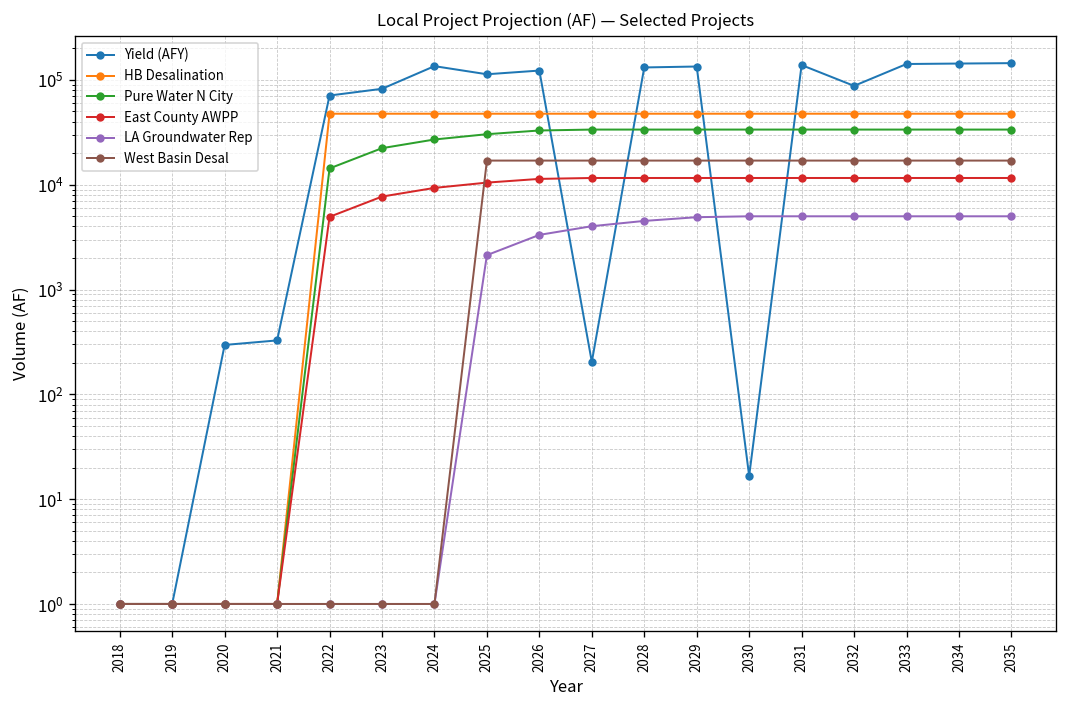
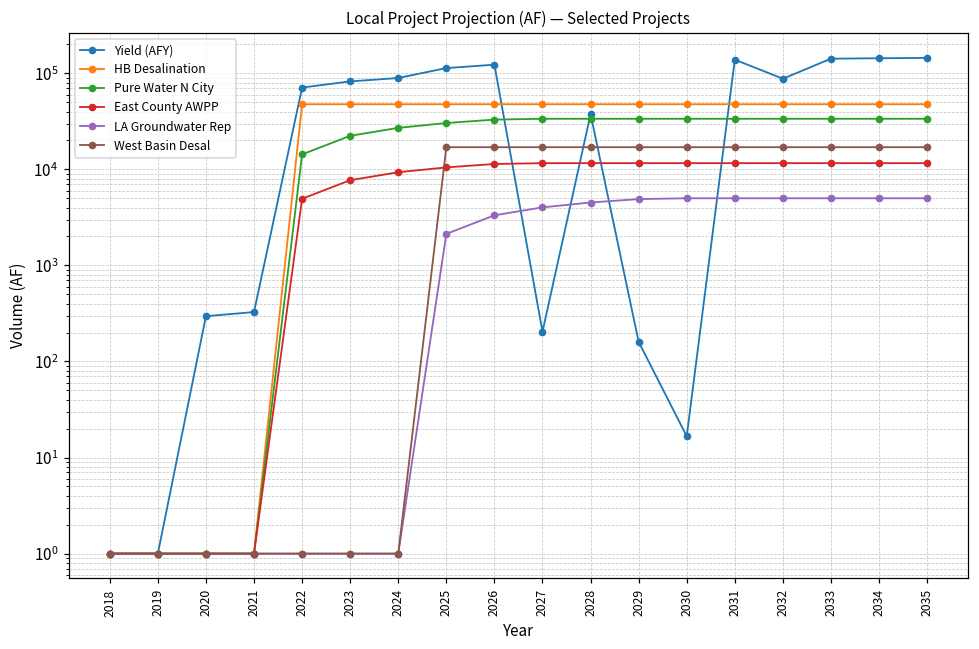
  {
    "Yield (AFY)": {
      "2020": 300,
      "2021": 330,
      "2022": 70000,
      "2023": 80000,
-     "2024": 140000,
+     "2024": 90000,
      "2025": 110000,
      "2026": 120000,
      "2027": 200,
-     "2028": 130000,
-     "2029": 130000,
+     "2028": 38000,
+     "2029": 160,
      "2030": 17,
      "2031": 140000,
      "2032": 90000,
      "2033": 140000,
      "2034": 140000,
      "2035": 140000
    },
    "HB Desalination": {
      "2022": 50000,
      "2023": 50000,
      "2024": 50000,
      "2025": 50000,
      "2026": 50000,
      "2027": 50000,
      "2028": 50000,
      "2029": 50000,
      "2030": 50000,
      "2031": 50000,
      "2032": 50000,
      "2033": 50000,
      "2034": 50000,
      "2035": 50000
    },
    "Pure Water N City": {
      "2022": 14000,
      "2023": 22000,
      "2024": 27000,
      "2025": 30000,
      "2026": 33000,
      "2027": 34000,
      "2028": 34000,
      "2029": 34000,
      "2030": 34000,
      "2031": 34000,
      "2032": 34000,
      "2033": 34000,
      "2034": 34000,
      "2035": 34000
    },
    "East County AWPP": {
      "2022": 5000,
      "2023": 8000,
      "2024": 9000,
      "2025": 10000,
      "2026": 11000,
      "2027": 12000,
      "2028": 12000,
      "2029": 12000,
      "2030": 12000,
      "2031": 12000,
      "2032": 12000,
      "2033": 12000,
      "2034": 12000,
      "2035": 12000
    },
    "LA Groundwater Rep": {
      "2025": 2100,
      "2026": 3300,
      "2027": 4000,
      "2028": 5000,
      "2029": 5000,
      "2030": 5000,
      "2031": 5000,
      "2032": 5000,
      "2033": 5000,
      "2034": 5000,
      "2035": 5000
    },
    "West Basin Desal": {
      "2025": 17000,
      "2026": 17000,
      "2027": 17000,
      "2028": 17000,
      "2029": 17000,
      "2030": 17000,
      "2031": 17000,
      "2032": 17000,
      "2033": 17000,
      "2034": 17000,
      "2035": 17000
    }
  }
